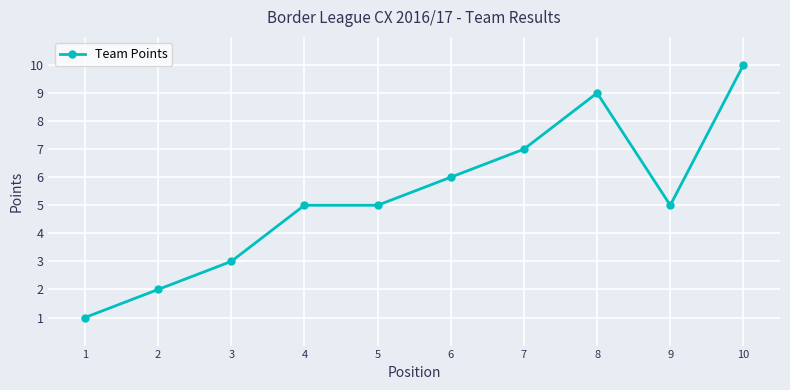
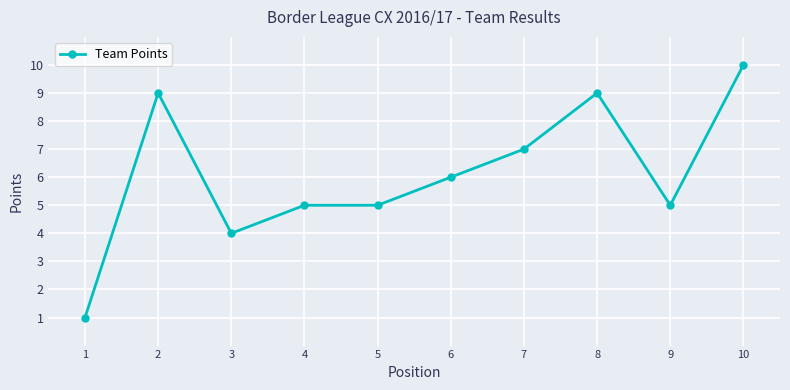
  {
    "1": 1,
-   "2": 2,
-   "3": 3,
+   "2": 9,
+   "3": 4,
    "4": 5,
    "5": 5,
    "6": 6,
    "7": 7,
    "8": 9,
    "9": 5,
    "10": 10
  }
